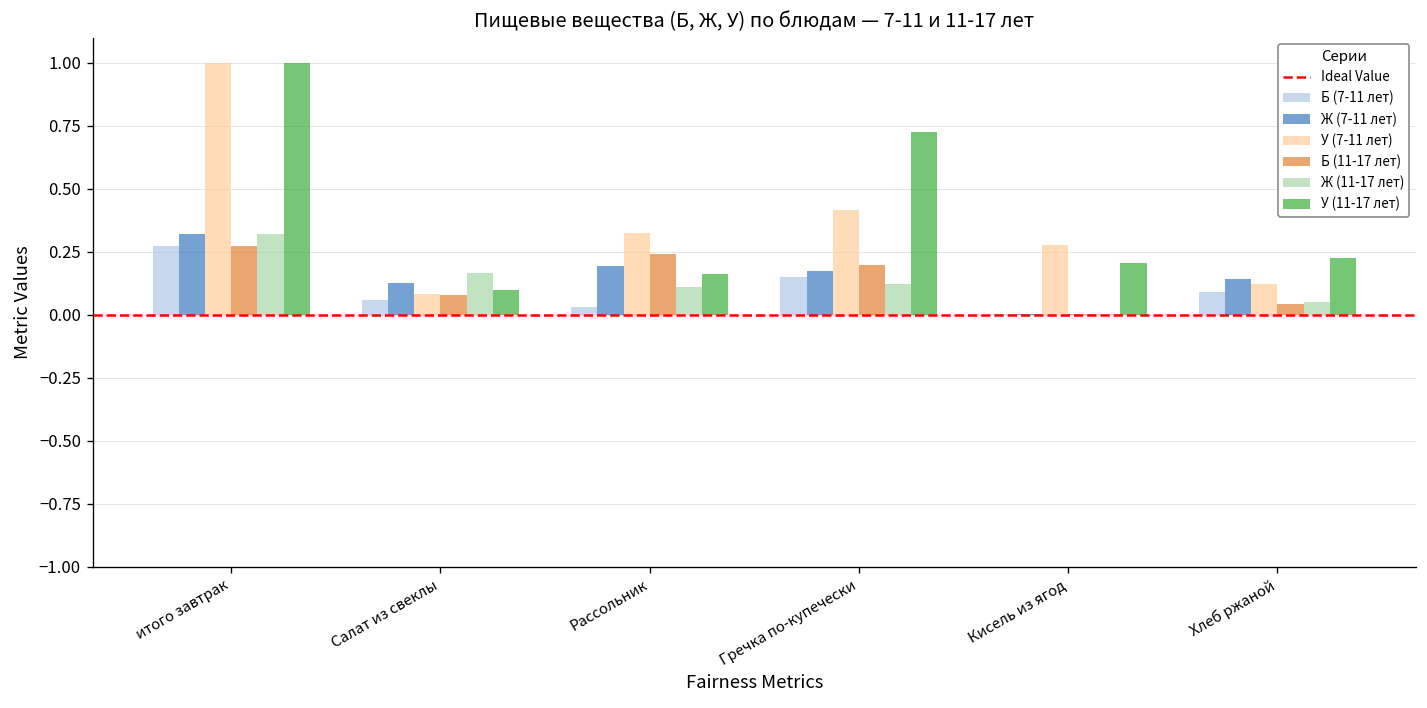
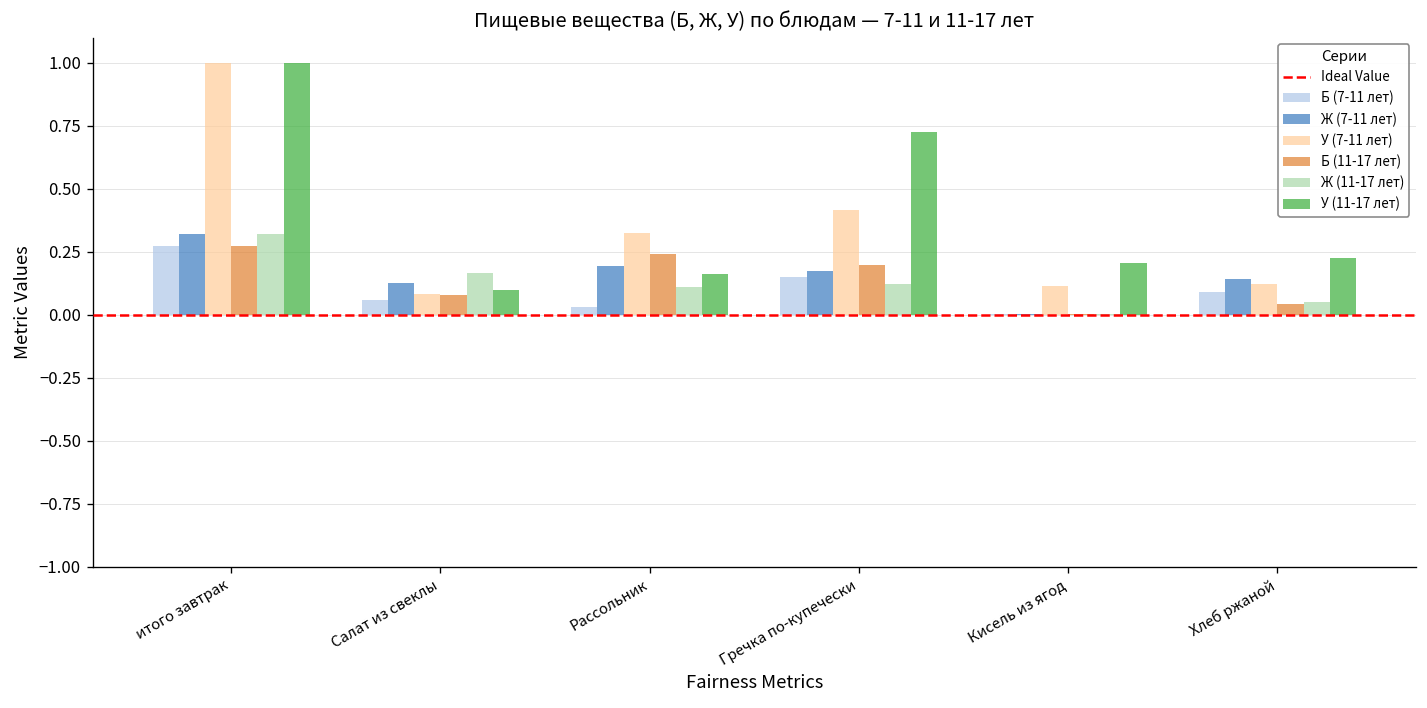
  {
    "Б (7-11 лет)": {
      "итого завтрак": 0.27,
      "Салат из свеклы": 0.06,
      "Рассольник": 0.03,
      "Гречка по-купечески": 0.15,
      "Хлеб ржаной": 0.09
    },
    "Ж (7-11 лет)": {
      "итого завтрак": 0.32,
      "Салат из свеклы": 0.13,
      "Рассольник": 0.19,
      "Гречка по-купечески": 0.17,
      "Хлеб ржаной": 0.14
    },
    "У (7-11 лет)": {
      "итого завтрак": 1.00,
      "Салат из свеклы": 0.08,
      "Рассольник": 0.32,
      "Гречка по-купечески": 0.42,
-     "Кисель из ягод": 0.28,
+     "Кисель из ягод": 0.11,
      "Хлеб ржаной": 0.12
    },
    "Б (11-17 лет)": {
      "итого завтрак": 0.27,
      "Салат из свеклы": 0.08,
      "Рассольник": 0.24,
      "Гречка по-купечески": 0.20,
      "Хлеб ржаной": 0.04
    },
    "Ж (11-17 лет)": {
      "итого завтрак": 0.32,
      "Салат из свеклы": 0.17,
      "Рассольник": 0.11,
      "Гречка по-купечески": 0.12,
      "Хлеб ржаной": 0.05
    },
    "У (11-17 лет)": {
      "итого завтрак": 1.00,
      "Салат из свеклы": 0.10,
      "Рассольник": 0.16,
      "Гречка по-купечески": 0.73,
      "Кисель из ягод": 0.20,
      "Хлеб ржаной": 0.22
    }
  }
